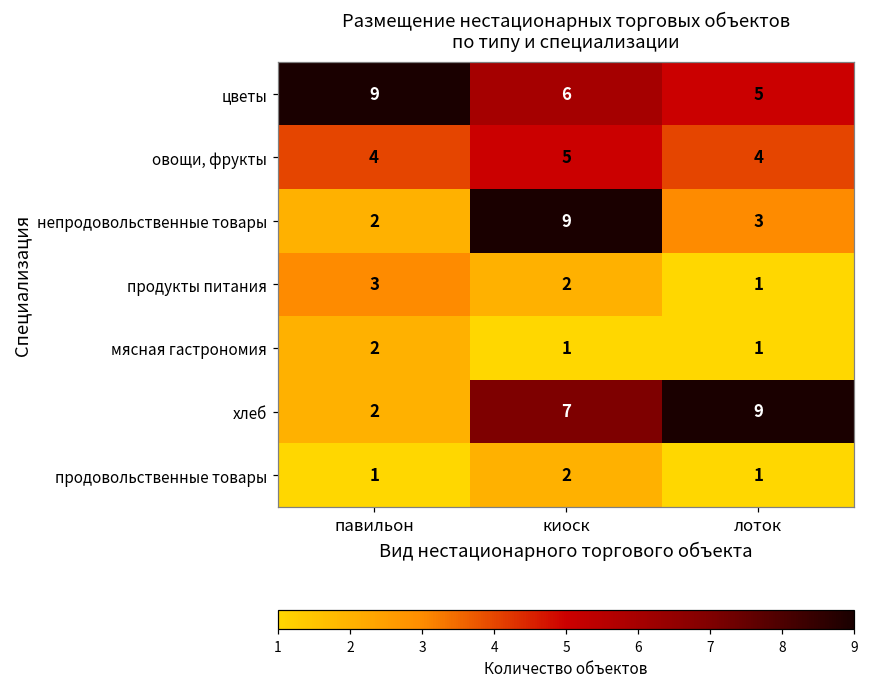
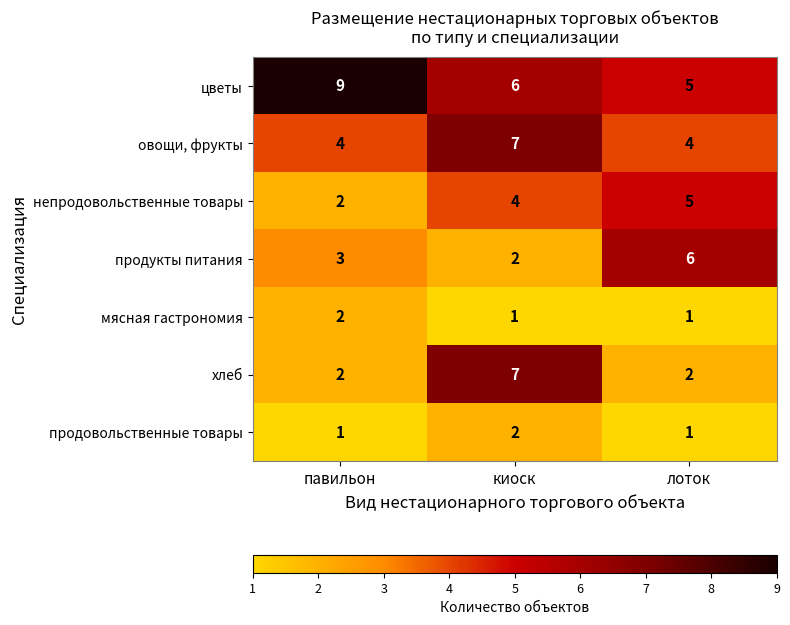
  {
    "цветы": {
      "павильон": 9,
      "киоск": 6,
      "лоток": 5
    },
    "овощи, фрукты": {
      "павильон": 4,
-     "киоск": 5,
+     "киоск": 7,
      "лоток": 4
    },
    "непродовольственные товары": {
      "павильон": 2,
-     "киоск": 9,
-     "лоток": 3
+     "киоск": 4,
+     "лоток": 5
    },
    "продукты питания": {
      "павильон": 3,
      "киоск": 2,
-     "лоток": 1
+     "лоток": 6
    },
    "мясная гастрономия": {
      "павильон": 2,
      "киоск": 1,
      "лоток": 1
    },
    "хлеб": {
      "павильон": 2,
      "киоск": 7,
-     "лоток": 9
+     "лоток": 2
    },
    "продовольственные товары": {
      "павильон": 1,
      "киоск": 2,
      "лоток": 1
    }
  }
